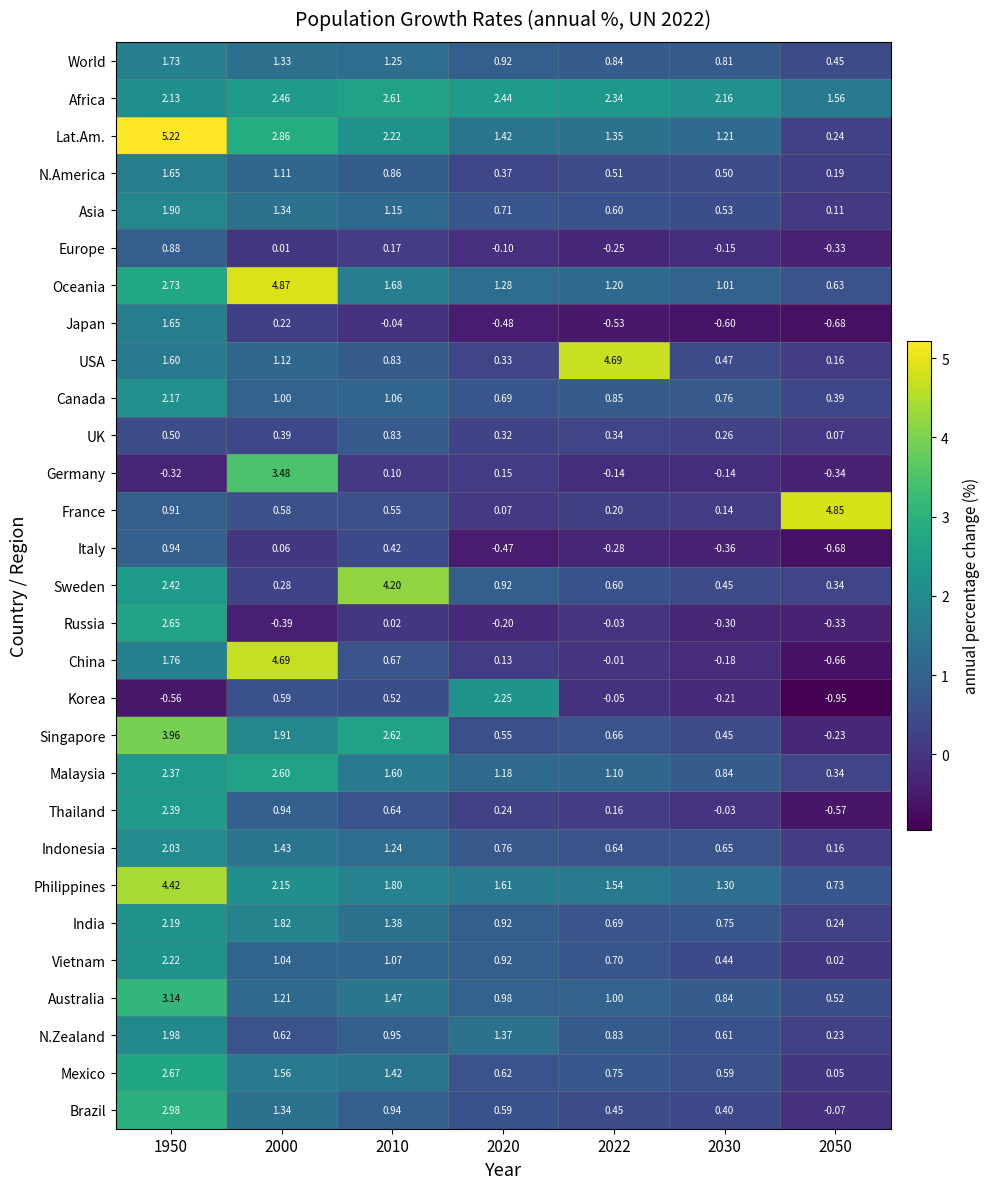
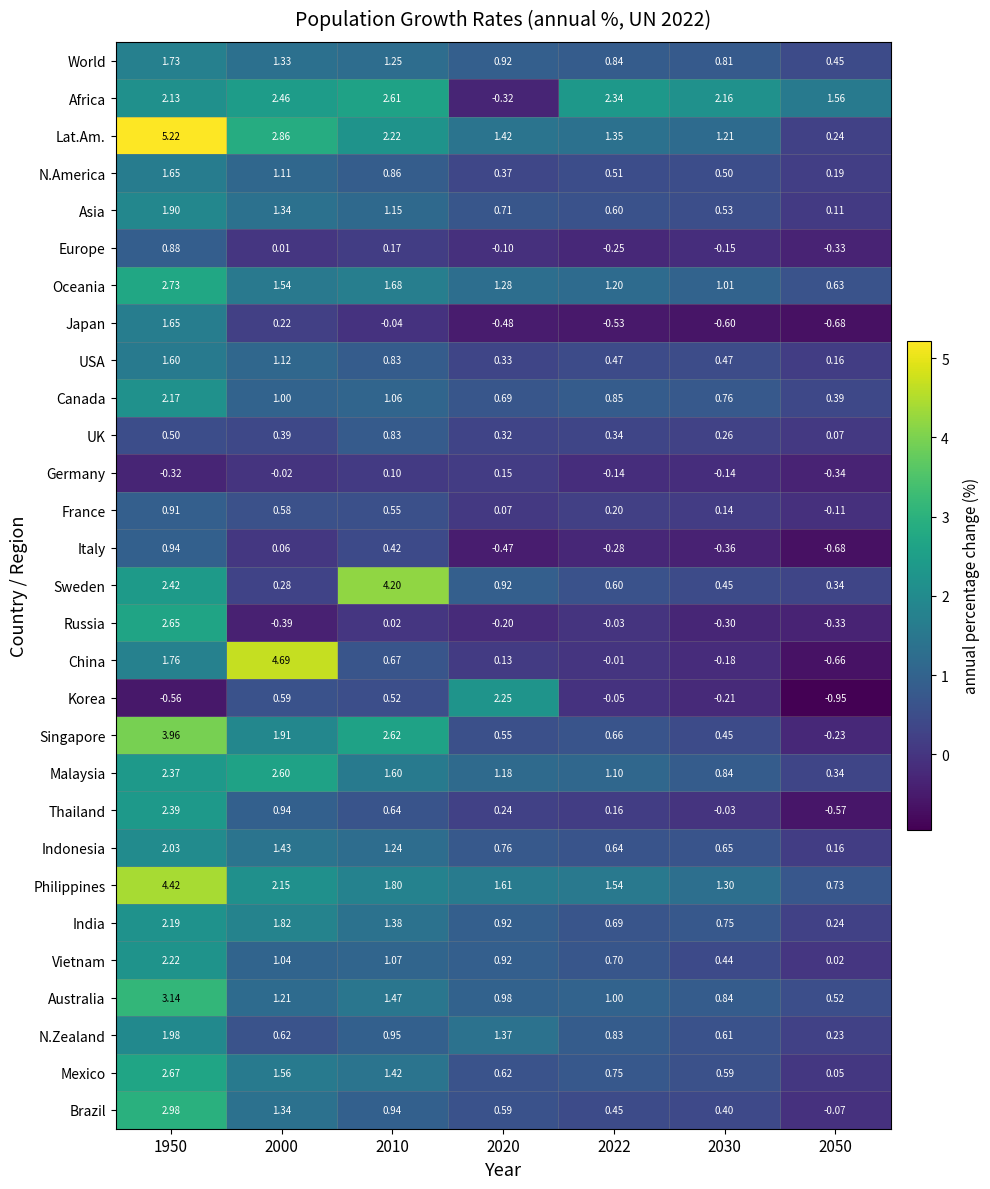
  {
    "Africa": {
      "1950": 2.13,
      "2000": 2.46,
      "2010": 2.61,
-     "2020": 2.44,
+     "2020": -0.32,
      "2022": 2.34,
      "2030": 2.16,
      "2050": 1.56
    },
    "Oceania": {
      "1950": 2.73,
-     "2000": 4.87,
+     "2000": 1.54,
      "2010": 1.68,
      "2020": 1.28,
      "2022": 1.20,
      "2030": 1.01,
      "2050": 0.63
    },
    "USA": {
      "1950": 1.60,
      "2000": 1.12,
      "2010": 0.83,
      "2020": 0.33,
-     "2022": 4.69,
+     "2022": 0.47,
      "2030": 0.47,
      "2050": 0.16
    },
    "Germany": {
      "1950": -0.32,
-     "2000": 3.48,
+     "2000": -0.02,
      "2010": 0.10,
      "2020": 0.15,
      "2022": -0.14,
      "2030": -0.14,
      "2050": -0.34
    },
    "France": {
      "1950": 0.91,
      "2000": 0.58,
      "2010": 0.55,
      "2020": 0.07,
      "2022": 0.20,
      "2030": 0.14,
-     "2050": 4.85
+     "2050": -0.11
    }
  }
